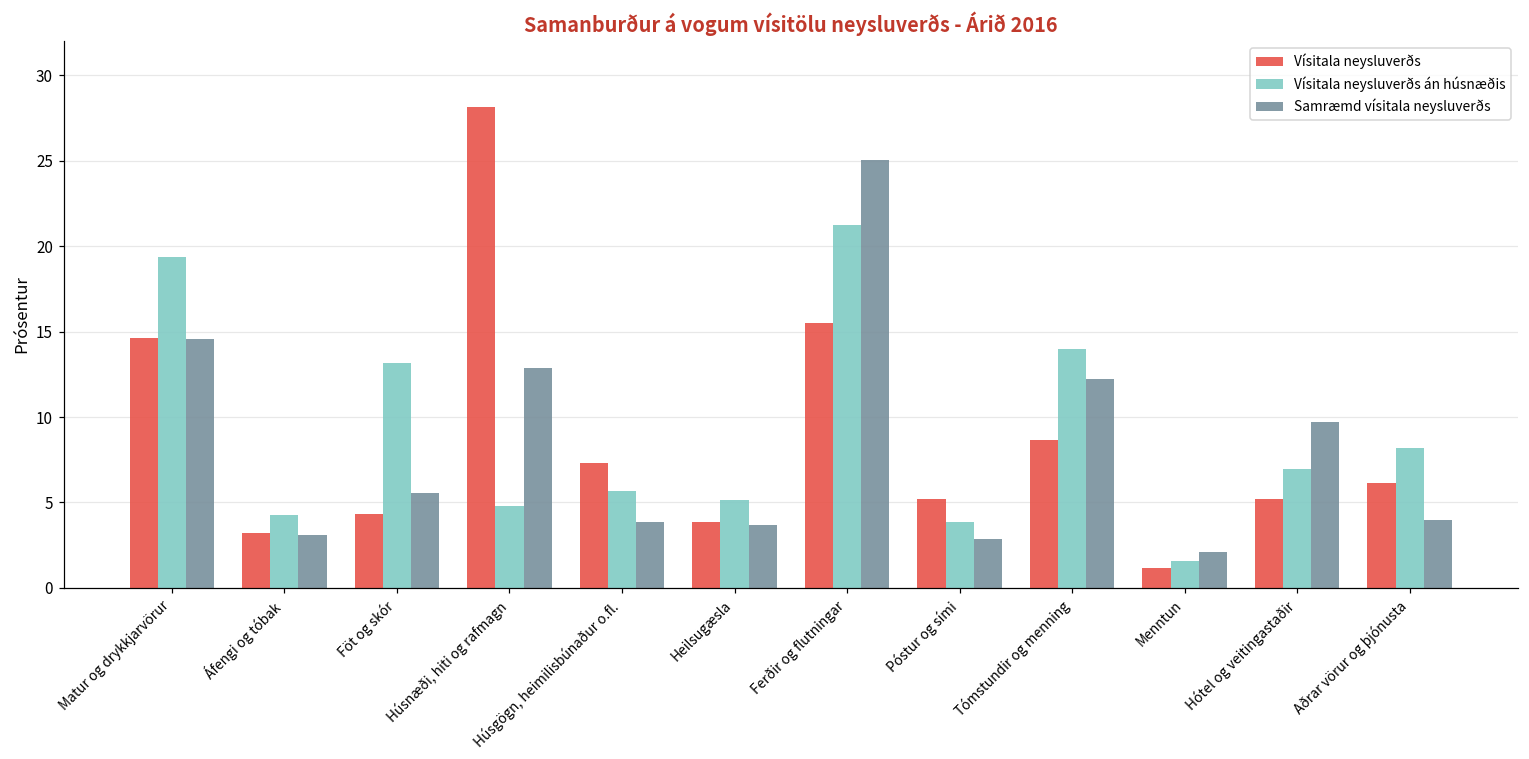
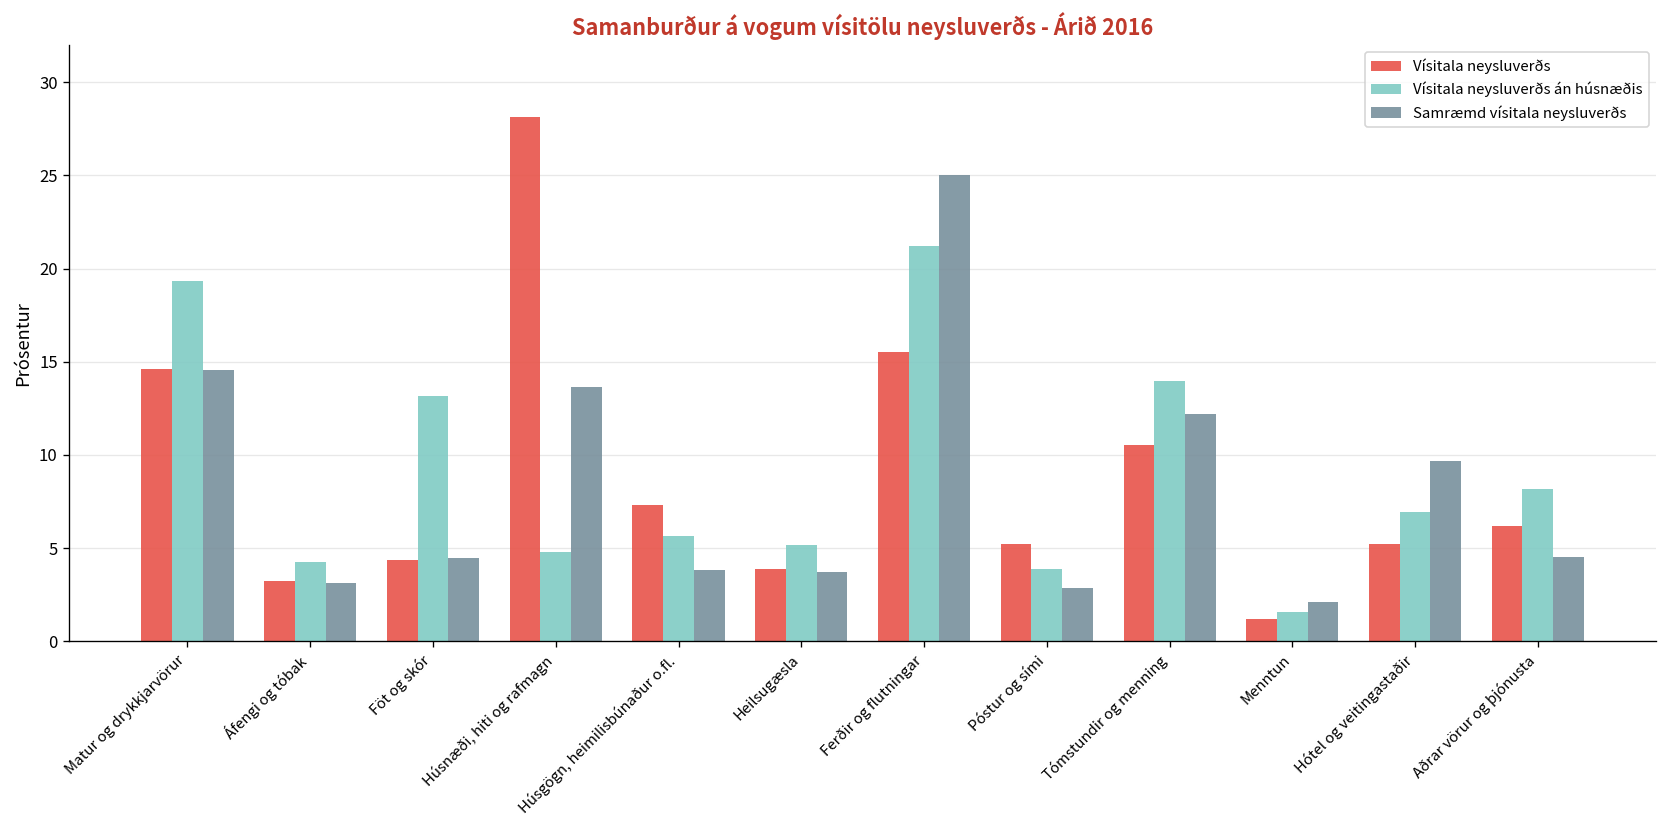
  {
    "Vísitala neysluverðs": {
      "Matur og drykkjarvörur": 14.6,
      "Áfengi og tóbak": 3.2,
      "Föt og skór": 4.4,
      "Húsnæði, hiti og rafmagn": 28.1,
      "Húsgögn, heimilisbúnaður o.fl.": 7.3,
      "Heilsugæsla": 3.9,
      "Ferðir og flutningar": 15.5,
      "Póstur og sími": 5.2,
-     "Tómstundir og menning": 8.7,
+     "Tómstundir og menning": 10.6,
      "Menntun": 1.2,
      "Hótel og veitingastaðir": 5.2,
      "Aðrar vörur og þjónusta": 6.2
    },
    "Vísitala neysluverðs án húsnæðis": {
      "Matur og drykkjarvörur": 19.3,
      "Áfengi og tóbak": 4.3,
      "Föt og skór": 13.2,
      "Húsnæði, hiti og rafmagn": 4.8,
      "Húsgögn, heimilisbúnaður o.fl.": 5.6,
      "Heilsugæsla": 5.1,
      "Ferðir og flutningar": 21.2,
      "Póstur og sími": 3.9,
      "Tómstundir og menning": 14.0,
      "Menntun": 1.6,
      "Hótel og veitingastaðir": 6.9,
      "Aðrar vörur og þjónusta": 8.2
    },
    "Samræmd vísitala neysluverðs": {
      "Matur og drykkjarvörur": 14.6,
      "Áfengi og tóbak": 3.1,
-     "Föt og skór": 5.5,
-     "Húsnæði, hiti og rafmagn": 12.9,
+     "Föt og skór": 4.5,
+     "Húsnæði, hiti og rafmagn": 13.6,
      "Húsgögn, heimilisbúnaður o.fl.": 3.8,
      "Heilsugæsla": 3.7,
      "Ferðir og flutningar": 25.0,
      "Póstur og sími": 2.9,
      "Tómstundir og menning": 12.2,
      "Menntun": 2.1,
      "Hótel og veitingastaðir": 9.7,
-     "Aðrar vörur og þjónusta": 4.0
+     "Aðrar vörur og þjónusta": 4.5
    }
  }
